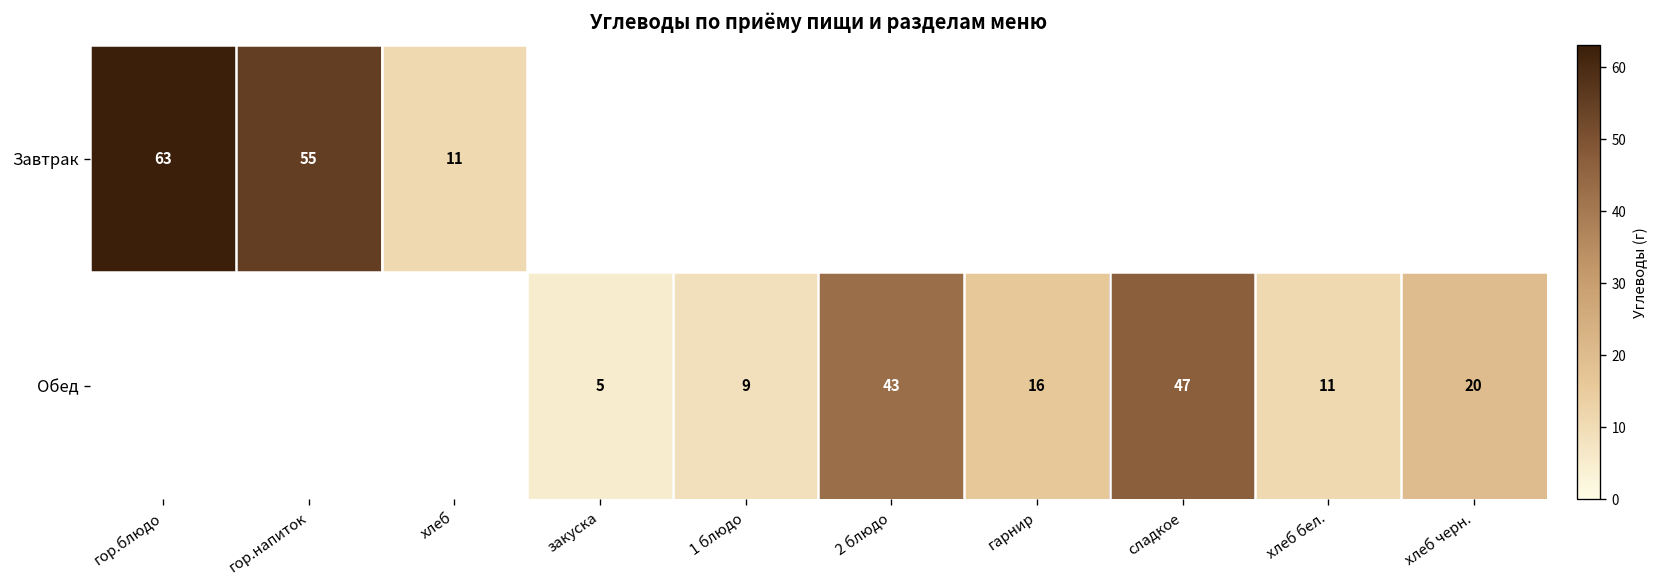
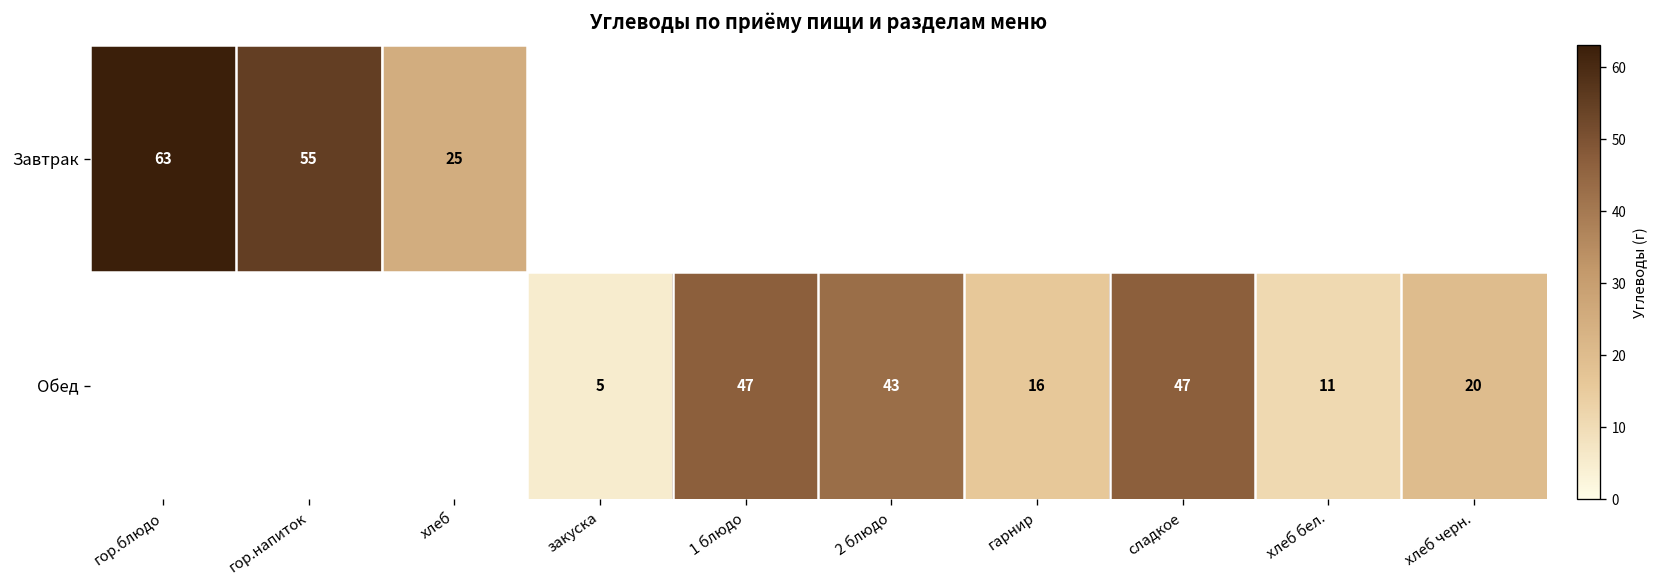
  {
    "Завтрак": {
      "гор.блюдо": 63,
      "гор.напиток": 55,
-     "хлеб": 11
+     "хлеб": 25
    },
    "Обед": {
      "закуска": 5,
-     "1 блюдо": 9,
+     "1 блюдо": 47,
      "2 блюдо": 43,
      "гарнир": 16,
      "сладкое": 47,
      "хлеб бел.": 11,
      "хлеб черн.": 20
    }
  }
